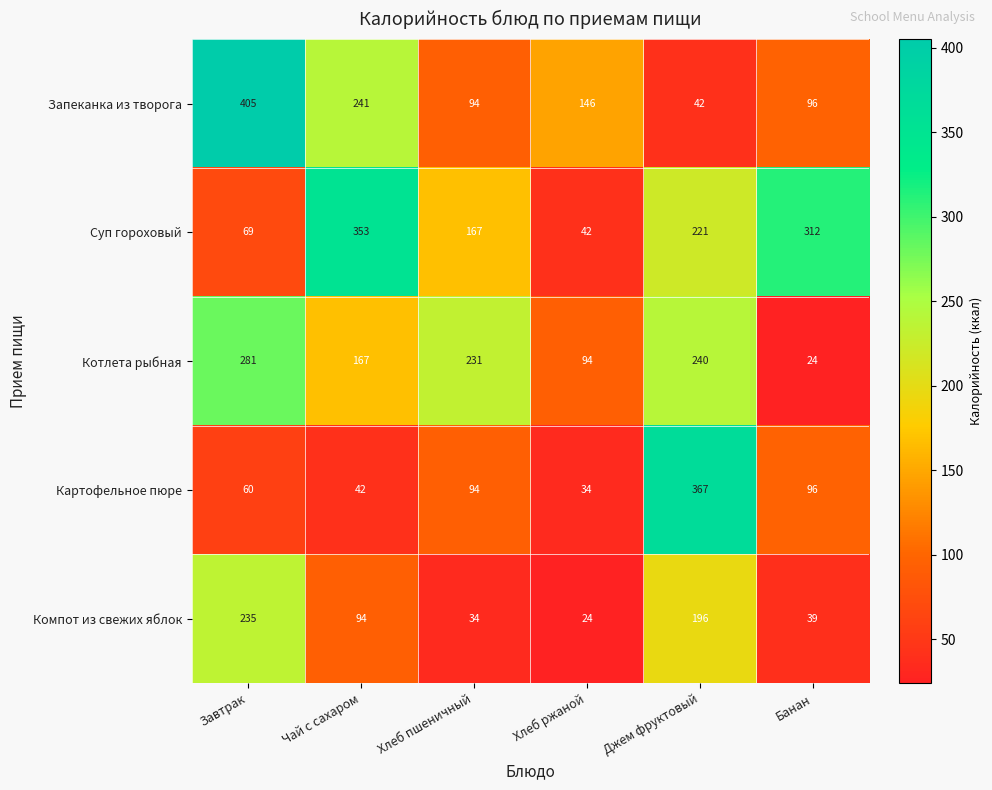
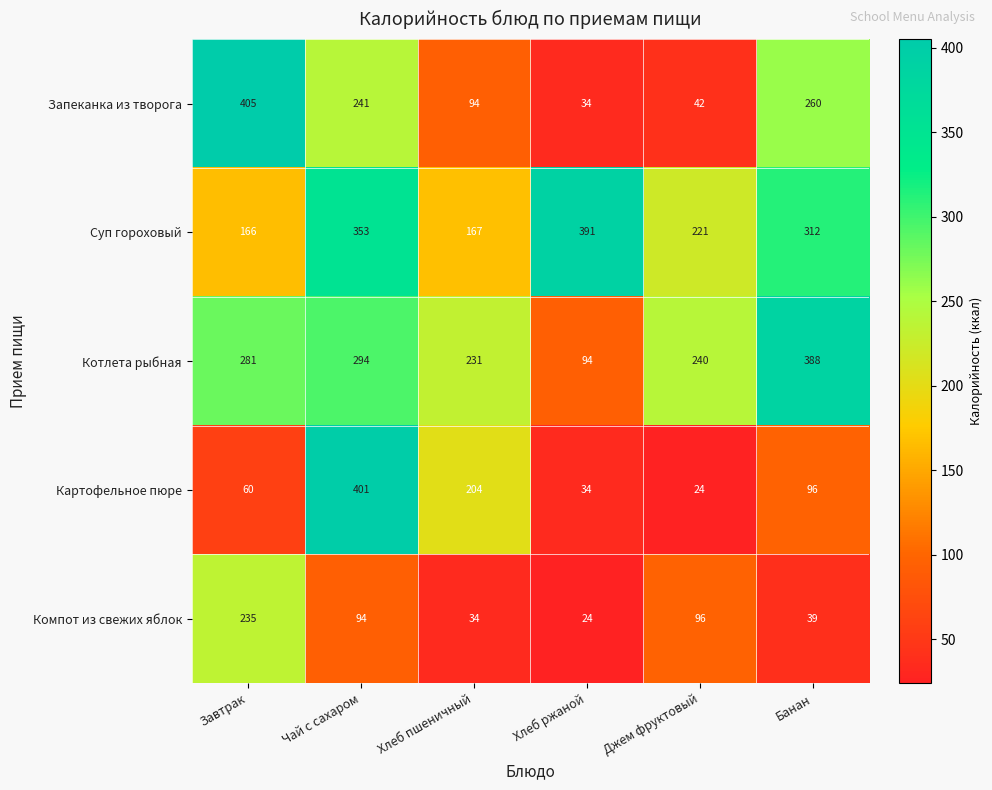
  {
    "Запеканка из творога": {
      "Завтрак": 405,
      "Чай с сахаром": 241,
      "Хлеб пшеничный": 94,
-     "Хлеб ржаной": 146,
+     "Хлеб ржаной": 34,
      "Джем фруктовый": 42,
-     "Банан": 96
+     "Банан": 260
    },
    "Суп гороховый": {
-     "Завтрак": 69,
+     "Завтрак": 166,
      "Чай с сахаром": 353,
      "Хлеб пшеничный": 167,
-     "Хлеб ржаной": 42,
+     "Хлеб ржаной": 391,
      "Джем фруктовый": 221,
      "Банан": 312
    },
    "Котлета рыбная": {
      "Завтрак": 281,
-     "Чай с сахаром": 167,
+     "Чай с сахаром": 294,
      "Хлеб пшеничный": 231,
      "Хлеб ржаной": 94,
      "Джем фруктовый": 240,
-     "Банан": 24
+     "Банан": 388
    },
    "Картофельное пюре": {
      "Завтрак": 60,
-     "Чай с сахаром": 42,
-     "Хлеб пшеничный": 94,
+     "Чай с сахаром": 401,
+     "Хлеб пшеничный": 204,
      "Хлеб ржаной": 34,
-     "Джем фруктовый": 367,
+     "Джем фруктовый": 24,
      "Банан": 96
    },
    "Компот из свежих яблок": {
      "Завтрак": 235,
      "Чай с сахаром": 94,
      "Хлеб пшеничный": 34,
      "Хлеб ржаной": 24,
-     "Джем фруктовый": 196,
+     "Джем фруктовый": 96,
      "Банан": 39
    }
  }
